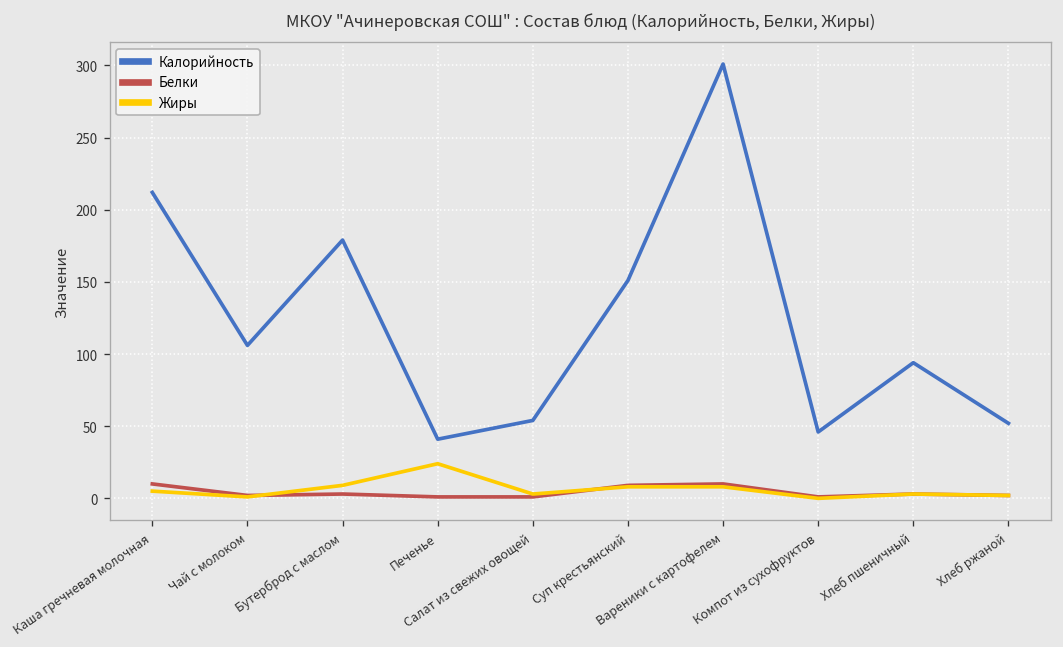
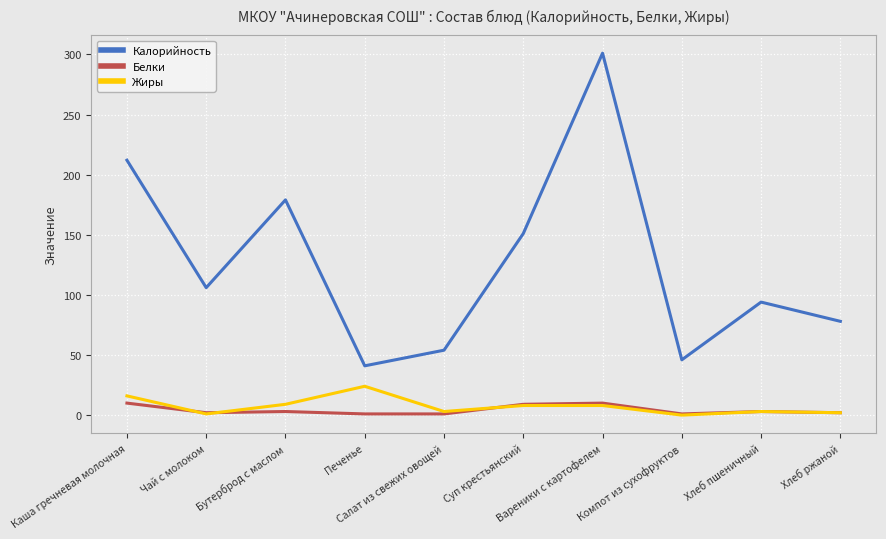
  {
    "Калорийность": {
      "Каша гречневая молочная": 212,
      "Чай с молоком": 106,
      "Бутерброд с маслом": 179,
      "Печенье": 41,
      "Салат из свежих овощей": 54,
      "Суп крестьянский": 151,
      "Вареники с картофелем": 301,
      "Компот из сухофруктов": 46,
      "Хлеб пшеничный": 94,
-     "Хлеб ржаной": 52
+     "Хлеб ржаной": 78
    },
    "Белки": {
      "Каша гречневая молочная": 10,
      "Бутерброд с маслом": 3,
      "Печенье": 1
    },
    "Жиры": {
-     "Каша гречневая молочная": 5,
+     "Каша гречневая молочная": 16,
      "Бутерброд с маслом": 9,
      "Печенье": 24
    }
  }
